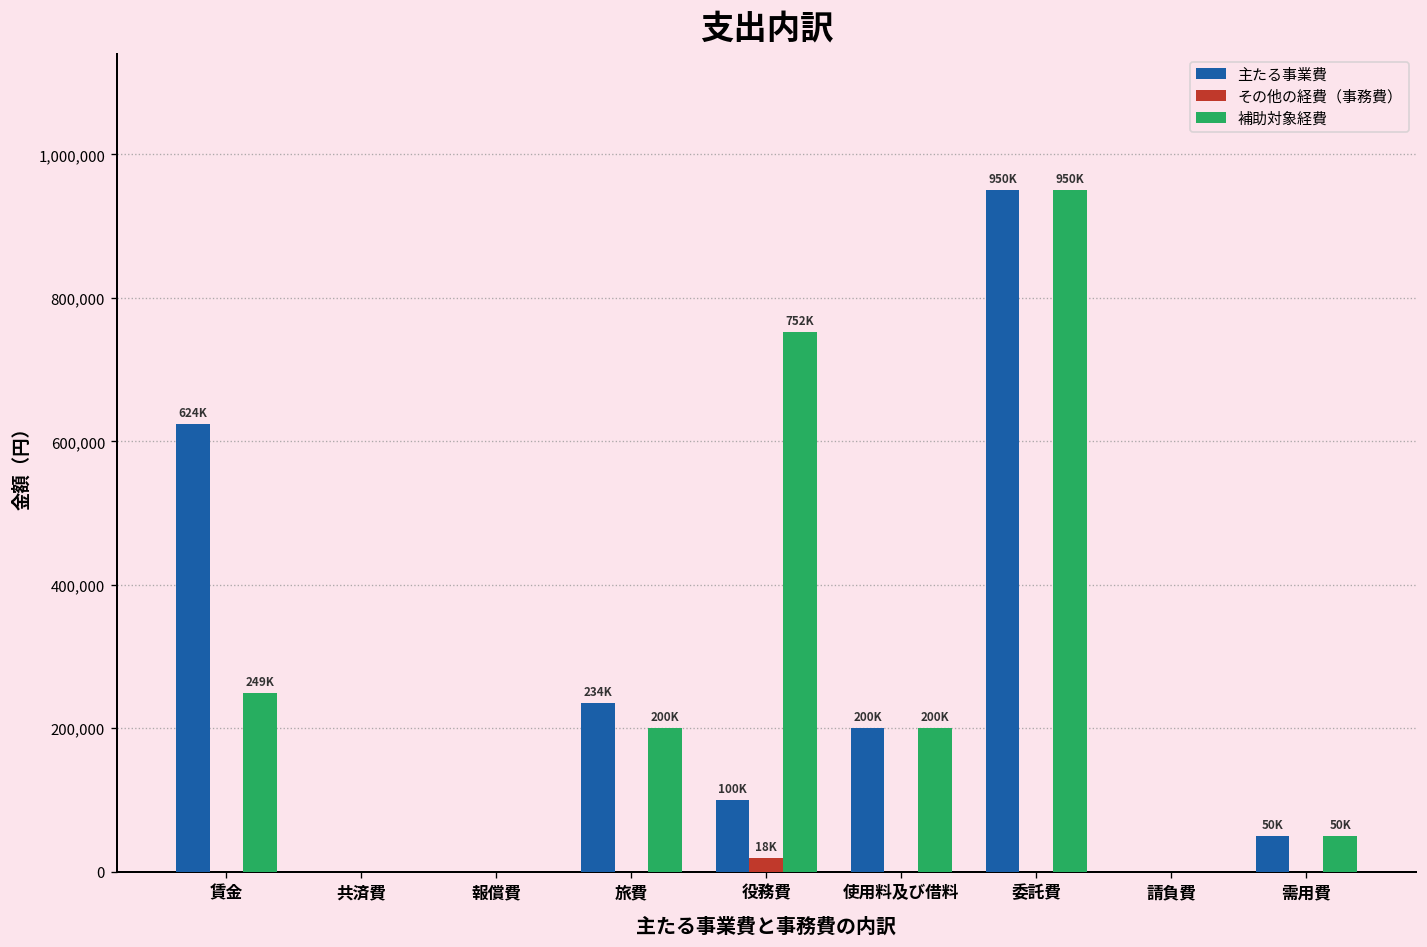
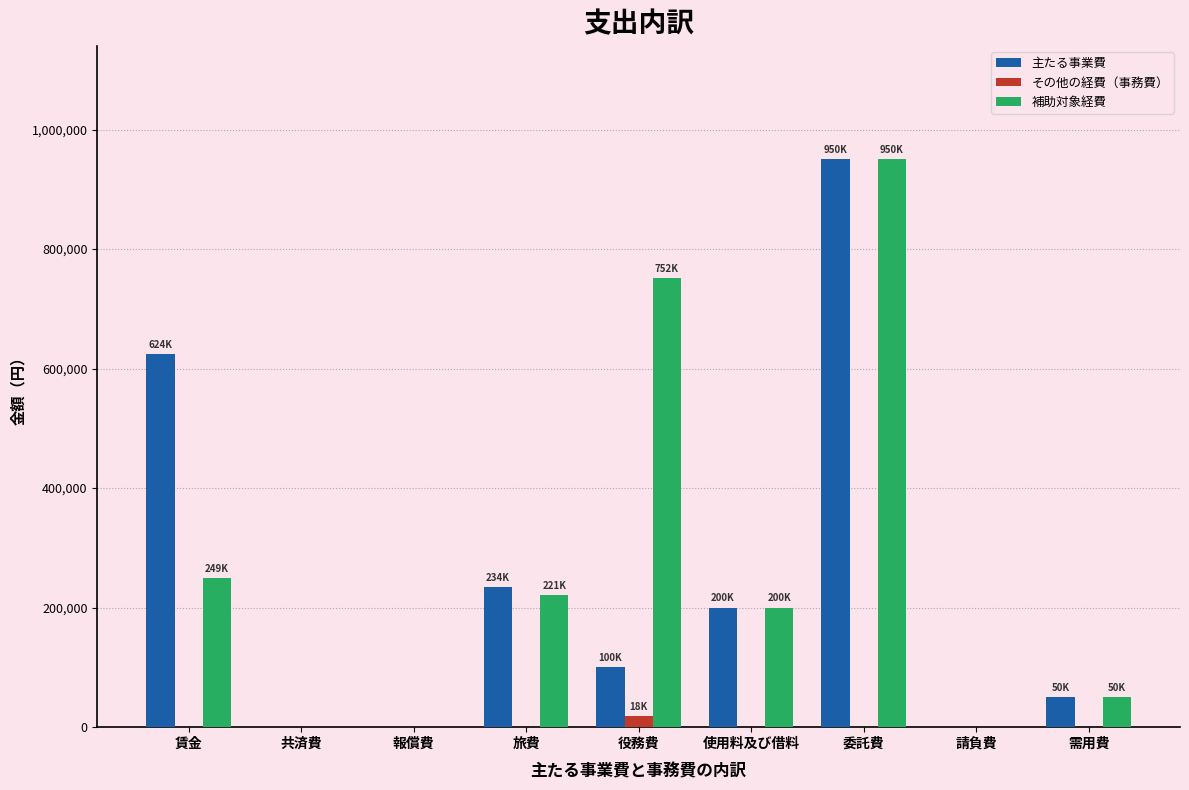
  {
    "主たる事業費": {
      "賃金": "624K",
      "役務費": "100K",
      "使用料及び借料": "200K",
      "委託費": "950K",
      "需用費": "50K"
    },
    "その他の経費（事務費）": {
      "賃金": "0",
      "共済費": "0",
      "報償費": "0",
      "旅費": "0",
      "使用料及び借料": "0",
      "委託費": "0",
      "請負費": "0",
      "需用費": "0"
    },
    "補助対象経費": {
      "賃金": "249K",
-     "旅費": "200K",
+     "旅費": "221K",
      "役務費": "752K",
      "使用料及び借料": "200K",
      "委託費": "950K",
      "需用費": "50K"
    }
  }
